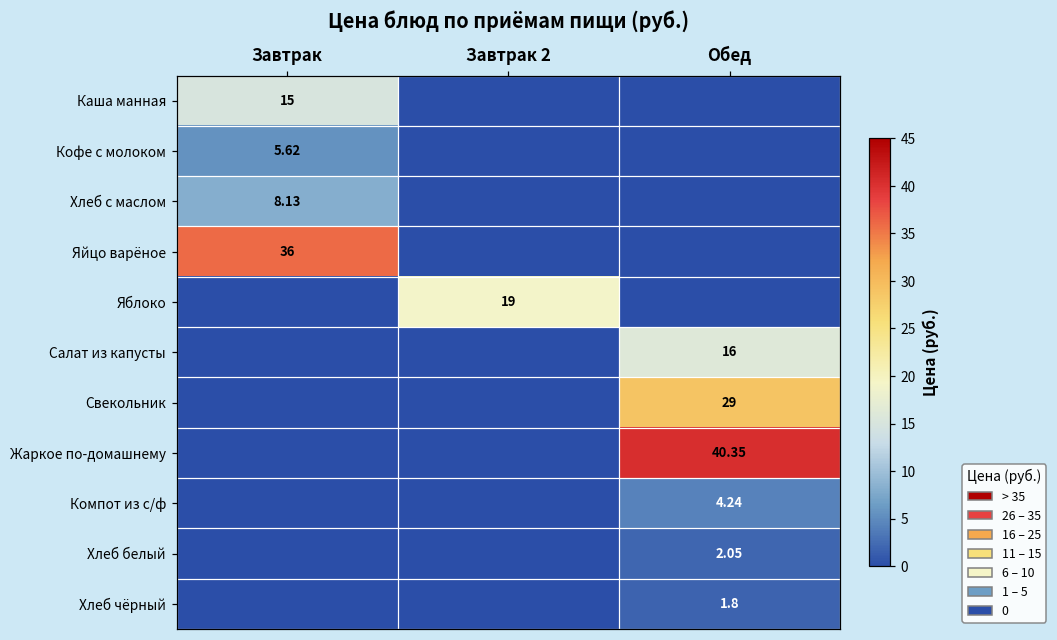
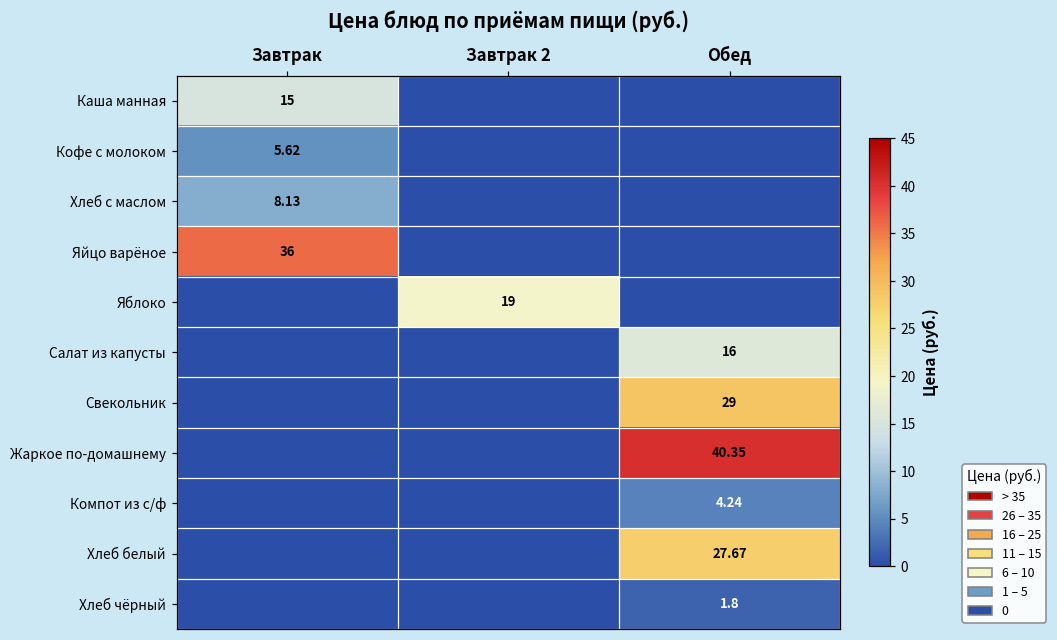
  {
    "Каша манная": {
      "Завтрак": 15
    },
    "Кофе с молоком": {
      "Завтрак": 5.62
    },
    "Хлеб с маслом": {
      "Завтрак": 8.13
    },
    "Яйцо варёное": {
      "Завтрак": 36
    },
    "Яблоко": {
      "Завтрак 2": 19
    },
    "Салат из капусты": {
      "Обед": 16
    },
    "Свекольник": {
      "Обед": 29
    },
    "Жаркое по-домашнему": {
      "Обед": 40.35
    },
    "Компот из с/ф": {
      "Обед": 4.24
    },
    "Хлеб белый": {
-     "Обед": 2.05
+     "Обед": 27.67
    },
    "Хлеб чёрный": {
      "Обед": 1.8
    }
  }
